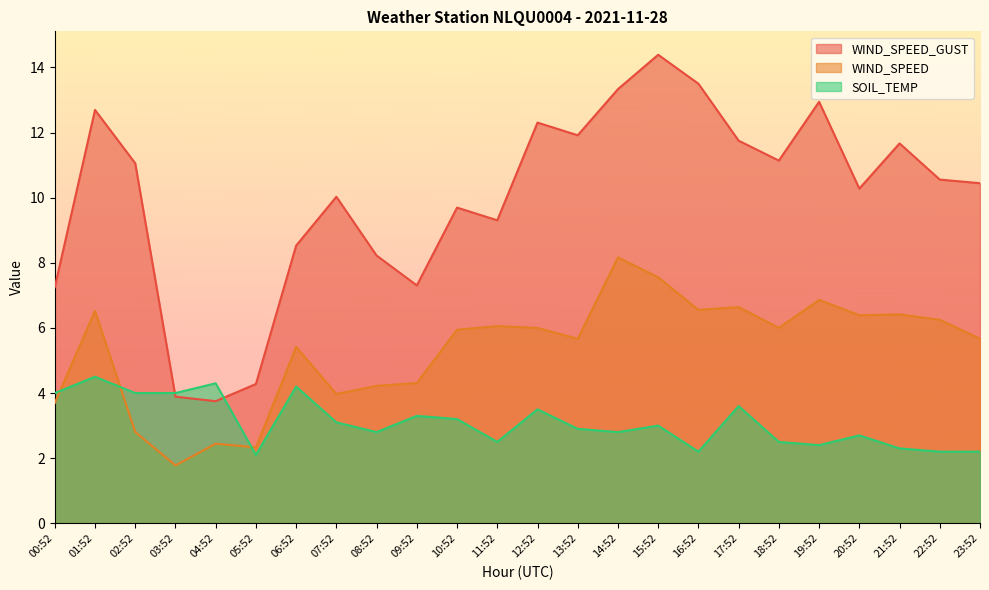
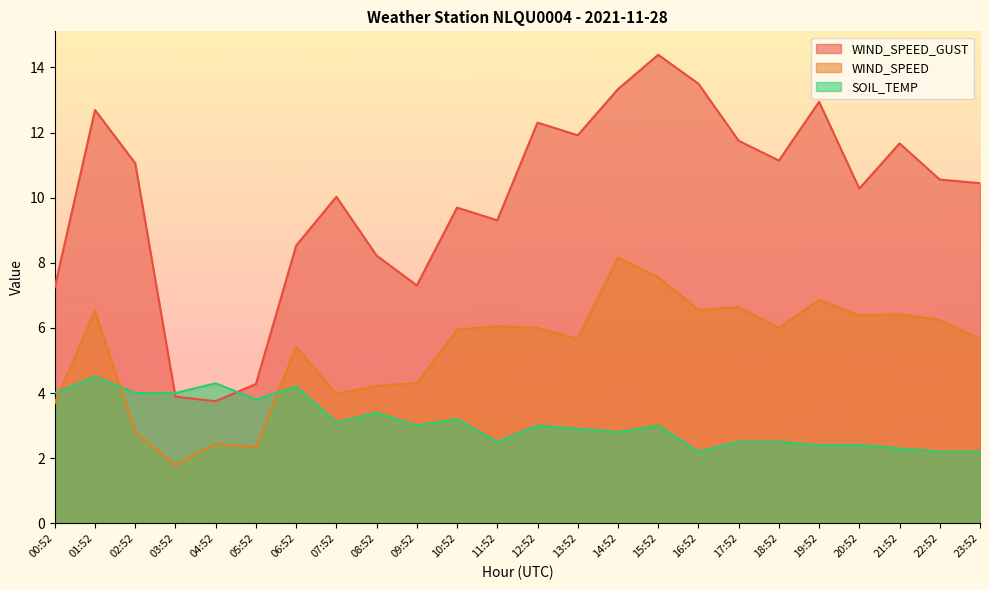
  {
    "SOIL_TEMP": {
      "00:52": 4.0,
      "01:52": 4.5,
      "02:52": 4.0,
      "03:52": 4.0,
      "04:52": 4.3,
-     "05:52": 2.1,
+     "05:52": 3.8,
      "06:52": 4.2,
      "07:52": 3.1,
-     "08:52": 2.8,
-     "09:52": 3.3,
+     "08:52": 3.4,
+     "09:52": 3.0,
      "10:52": 3.2,
      "11:52": 2.5,
-     "12:52": 3.5,
+     "12:52": 3.0,
      "13:52": 2.9,
      "14:52": 2.8,
      "15:52": 3.0,
      "16:52": 2.2,
-     "17:52": 3.6,
+     "17:52": 2.5,
      "18:52": 2.5,
      "19:52": 2.4,
-     "20:52": 2.7,
+     "20:52": 2.4,
      "21:52": 2.3,
      "22:52": 2.2,
      "23:52": 2.2
    }
  }
